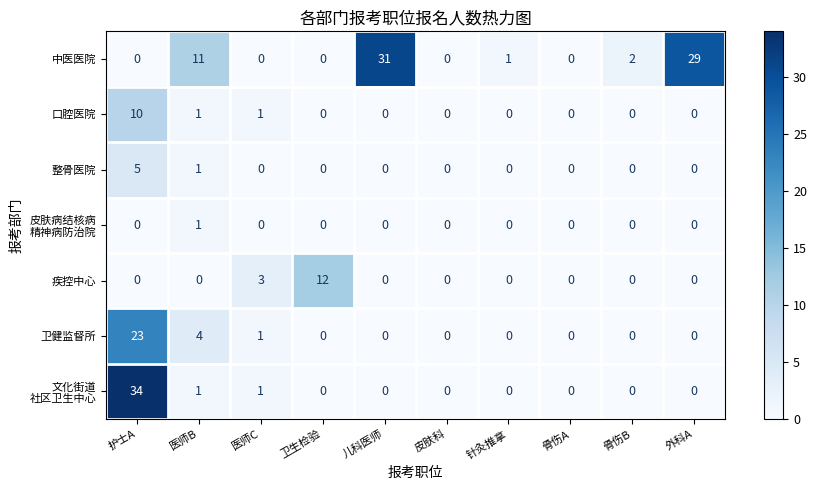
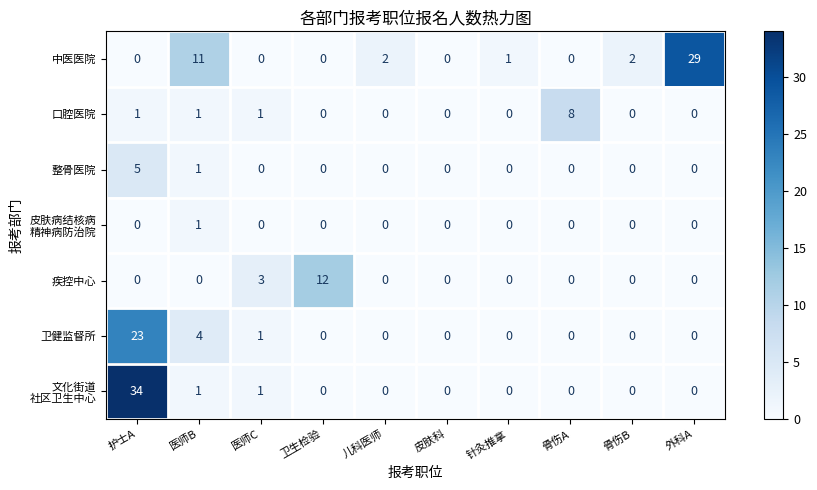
  {
    "中医医院": {
      "护士A": 0,
      "医师B": 11,
      "医师C": 0,
      "卫生检验": 0,
-     "儿科医师": 31,
+     "儿科医师": 2,
      "皮肤科": 0,
      "针灸推拿": 1,
      "骨伤A": 0,
      "骨伤B": 2,
      "外科A": 29
    },
    "口腔医院": {
-     "护士A": 10,
+     "护士A": 1,
      "医师B": 1,
      "医师C": 1,
      "卫生检验": 0,
      "儿科医师": 0,
      "皮肤科": 0,
      "针灸推拿": 0,
-     "骨伤A": 0,
+     "骨伤A": 8,
      "骨伤B": 0,
      "外科A": 0
    },
    "整骨医院": {
      "护士A": 5,
      "医师B": 1,
      "医师C": 0,
      "卫生检验": 0,
      "儿科医师": 0,
      "皮肤科": 0,
      "针灸推拿": 0,
      "骨伤A": 0,
      "骨伤B": 0,
      "外科A": 0
    },
    "皮肤病结核病 精神病防治院": {
      "护士A": 0,
      "医师B": 1,
      "医师C": 0,
      "卫生检验": 0,
      "儿科医师": 0,
      "皮肤科": 0,
      "针灸推拿": 0,
      "骨伤A": 0,
      "骨伤B": 0,
      "外科A": 0
    },
    "疾控中心": {
      "护士A": 0,
      "医师B": 0,
      "医师C": 3,
      "卫生检验": 12,
      "儿科医师": 0,
      "皮肤科": 0,
      "针灸推拿": 0,
      "骨伤A": 0,
      "骨伤B": 0,
      "外科A": 0
    },
    "卫健监督所": {
      "护士A": 23,
      "医师B": 4,
      "医师C": 1,
      "卫生检验": 0,
      "儿科医师": 0,
      "皮肤科": 0,
      "针灸推拿": 0,
      "骨伤A": 0,
      "骨伤B": 0,
      "外科A": 0
    },
    "文化街道 社区卫生中心": {
      "护士A": 34,
      "医师B": 1,
      "医师C": 1,
      "卫生检验": 0,
      "儿科医师": 0,
      "皮肤科": 0,
      "针灸推拿": 0,
      "骨伤A": 0,
      "骨伤B": 0,
      "外科A": 0
    }
  }
